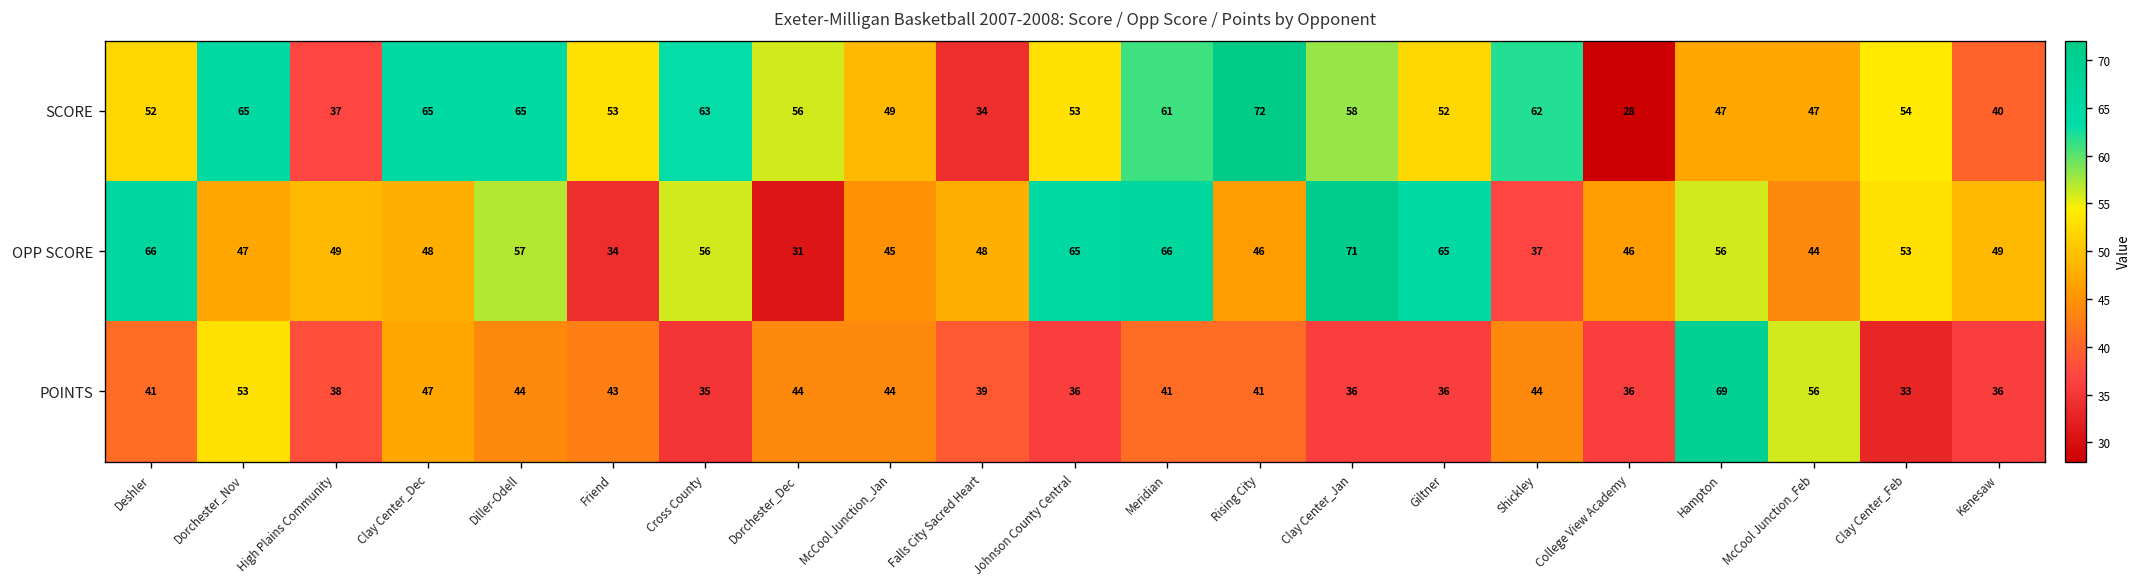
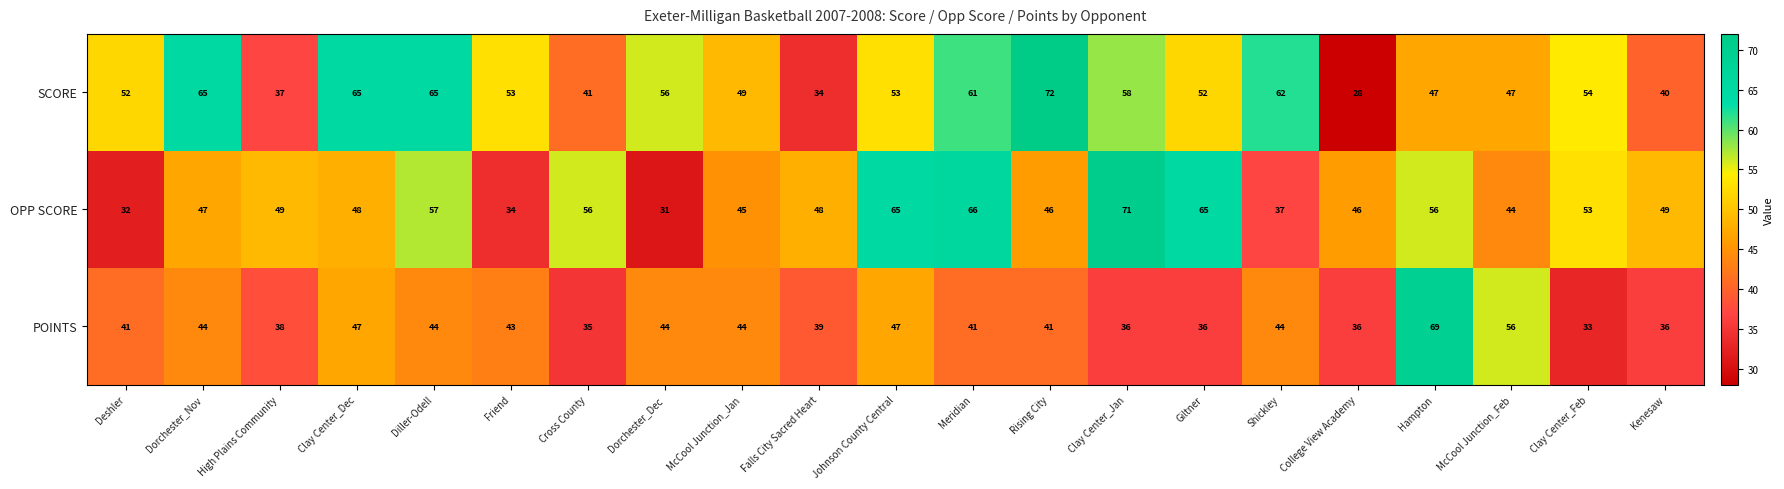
  {
    "SCORE": {
      "Deshler": 52,
      "Dorchester_Nov": 65,
      "High Plains Community": 37,
      "Clay Center_Dec": 65,
      "Diller-Odell": 65,
      "Friend": 53,
-     "Cross County": 63,
+     "Cross County": 41,
      "Dorchester_Dec": 56,
      "McCool Junction_Jan": 49,
      "Falls City Sacred Heart": 34,
      "Johnson County Central": 53,
      "Meridian": 61,
      "Rising City": 72,
      "Clay Center_Jan": 58,
      "Giltner": 52,
      "Shickley": 62,
      "College View Academy": 28,
      "Hampton": 47,
      "McCool Junction_Feb": 47,
      "Clay Center_Feb": 54,
      "Kenesaw": 40
    },
    "OPP SCORE": {
-     "Deshler": 66,
+     "Deshler": 32,
      "Dorchester_Nov": 47,
      "High Plains Community": 49,
      "Clay Center_Dec": 48,
      "Diller-Odell": 57,
      "Friend": 34,
      "Cross County": 56,
      "Dorchester_Dec": 31,
      "McCool Junction_Jan": 45,
      "Falls City Sacred Heart": 48,
      "Johnson County Central": 65,
      "Meridian": 66,
      "Rising City": 46,
      "Clay Center_Jan": 71,
      "Giltner": 65,
      "Shickley": 37,
      "College View Academy": 46,
      "Hampton": 56,
      "McCool Junction_Feb": 44,
      "Clay Center_Feb": 53,
      "Kenesaw": 49
    },
    "POINTS": {
      "Deshler": 41,
-     "Dorchester_Nov": 53,
+     "Dorchester_Nov": 44,
      "High Plains Community": 38,
      "Clay Center_Dec": 47,
      "Diller-Odell": 44,
      "Friend": 43,
      "Cross County": 35,
      "Dorchester_Dec": 44,
      "McCool Junction_Jan": 44,
      "Falls City Sacred Heart": 39,
-     "Johnson County Central": 36,
+     "Johnson County Central": 47,
      "Meridian": 41,
      "Rising City": 41,
      "Clay Center_Jan": 36,
      "Giltner": 36,
      "Shickley": 44,
      "College View Academy": 36,
      "Hampton": 69,
      "McCool Junction_Feb": 56,
      "Clay Center_Feb": 33,
      "Kenesaw": 36
    }
  }
